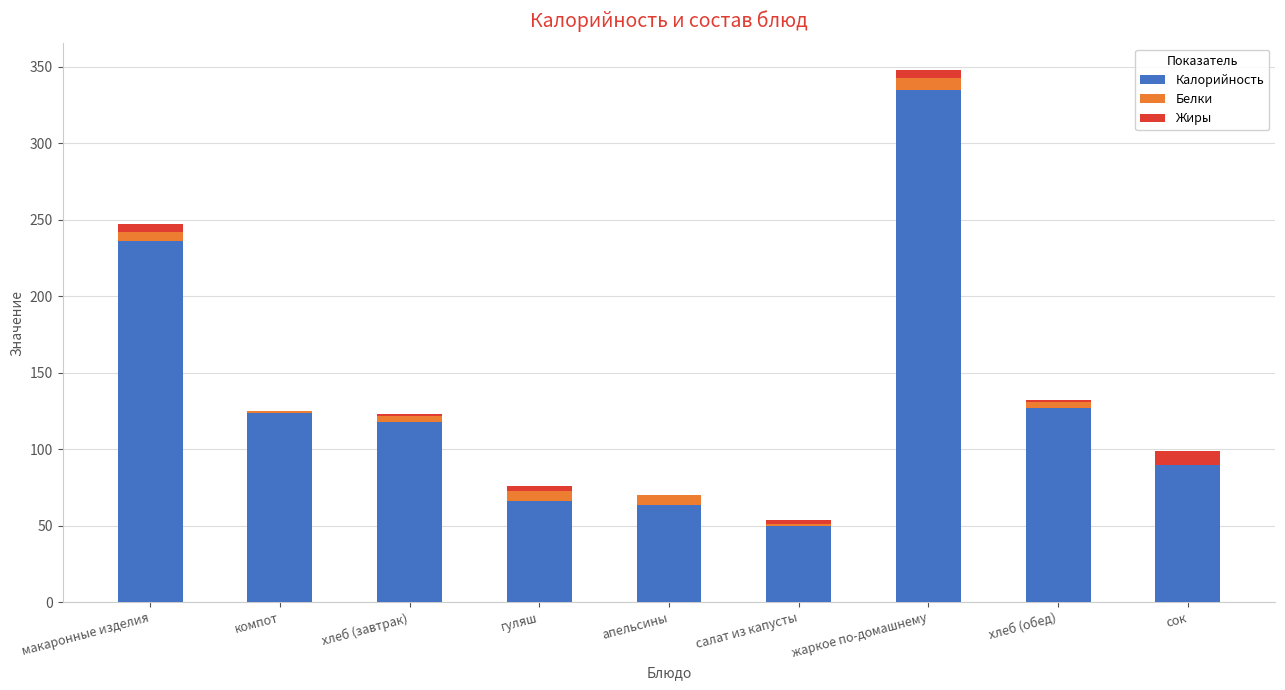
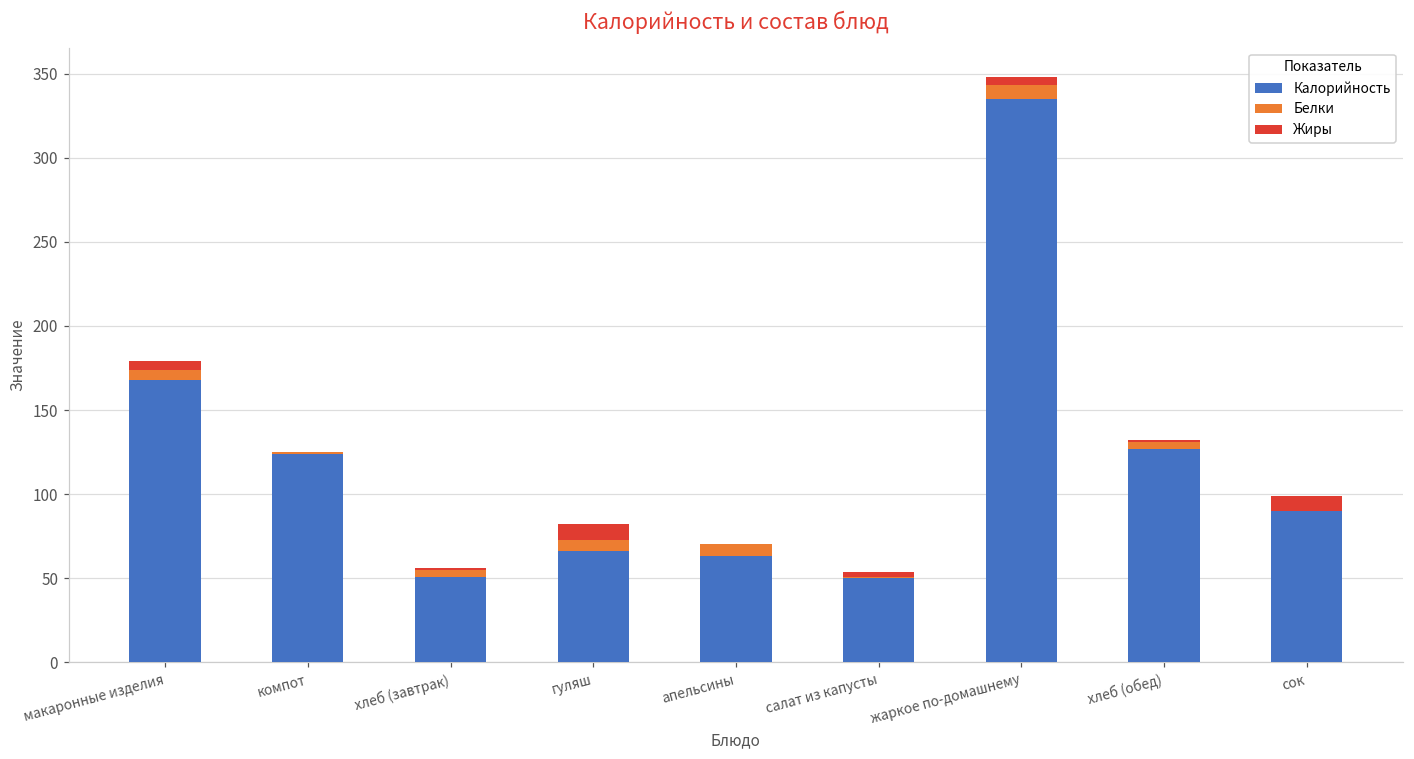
  {
    "Калорийность": {
-     "макаронные изделия": 236,
+     "макаронные изделия": 168,
      "компот": 124,
-     "хлеб (завтрак)": 118,
+     "хлеб (завтрак)": 51,
      "гуляш": 66,
      "апельсины": 63,
      "салат из капусты": 50,
      "жаркое по-домашнему": 335,
      "хлеб (обед)": 127,
      "сок": 90
    },
    "Белки": {
      "макаронные изделия": 6,
      "хлеб (завтрак)": 4,
      "гуляш": 7,
      "апельсины": 7,
      "жаркое по-домашнему": 8,
      "хлеб (обед)": 4,
      "сок": 0
    },
    "Жиры": {
      "макаронные изделия": 5,
      "компот": 0,
-     "гуляш": 3,
+     "гуляш": 9,
      "апельсины": 0,
      "салат из капусты": 3,
      "жаркое по-домашнему": 5,
      "сок": 9
    }
  }
